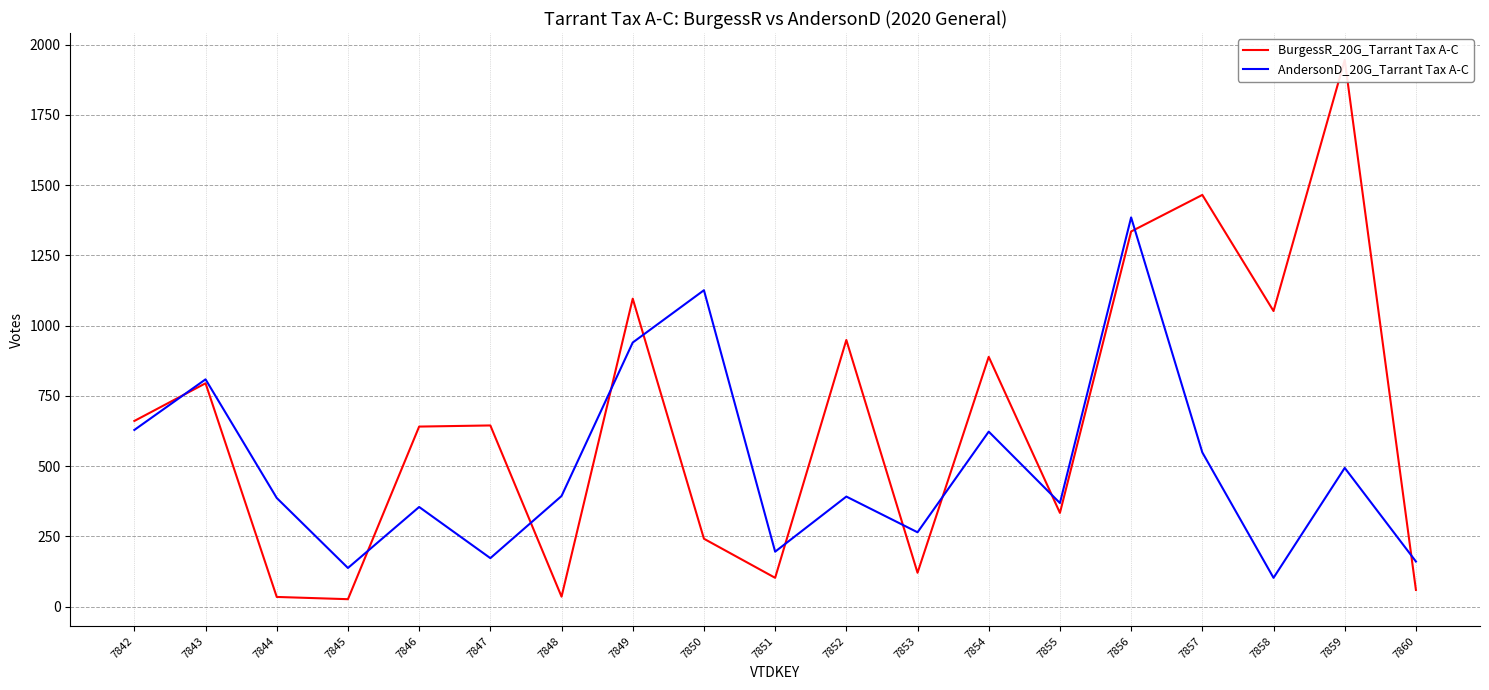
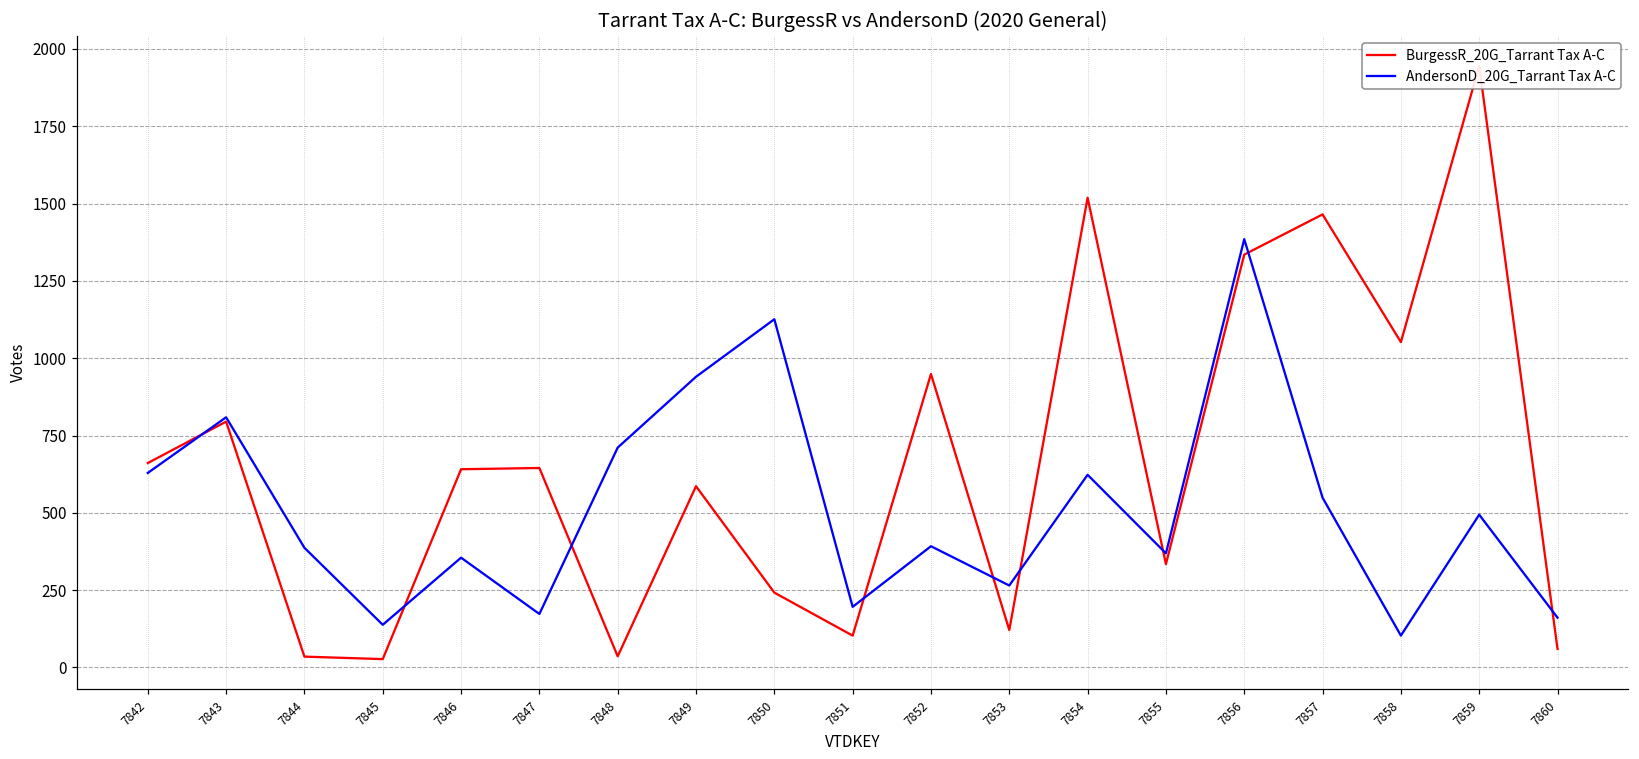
  {
    "BurgessR_20G_Tarrant Tax A-C": {
      "7842": 660,
      "7843": 800,
      "7844": 40,
      "7845": 30,
      "7846": 640,
      "7847": 650,
      "7848": 40,
-     "7849": 1100,
+     "7849": 590,
      "7850": 240,
      "7851": 100,
      "7852": 950,
      "7853": 120,
-     "7854": 890,
+     "7854": 1520,
      "7855": 330,
      "7856": 1340,
      "7857": 1470,
      "7858": 1050,
      "7860": 60
    },
    "AndersonD_20G_Tarrant Tax A-C": {
      "7842": 630,
      "7843": 810,
      "7844": 390,
      "7845": 140,
      "7846": 360,
      "7847": 170,
-     "7848": 390,
+     "7848": 710,
      "7849": 940,
      "7850": 1130,
      "7851": 200,
      "7852": 390,
      "7853": 270,
      "7854": 620,
      "7855": 370,
      "7856": 1390,
      "7857": 550,
      "7858": 100,
      "7859": 490,
      "7860": 160
    }
  }
